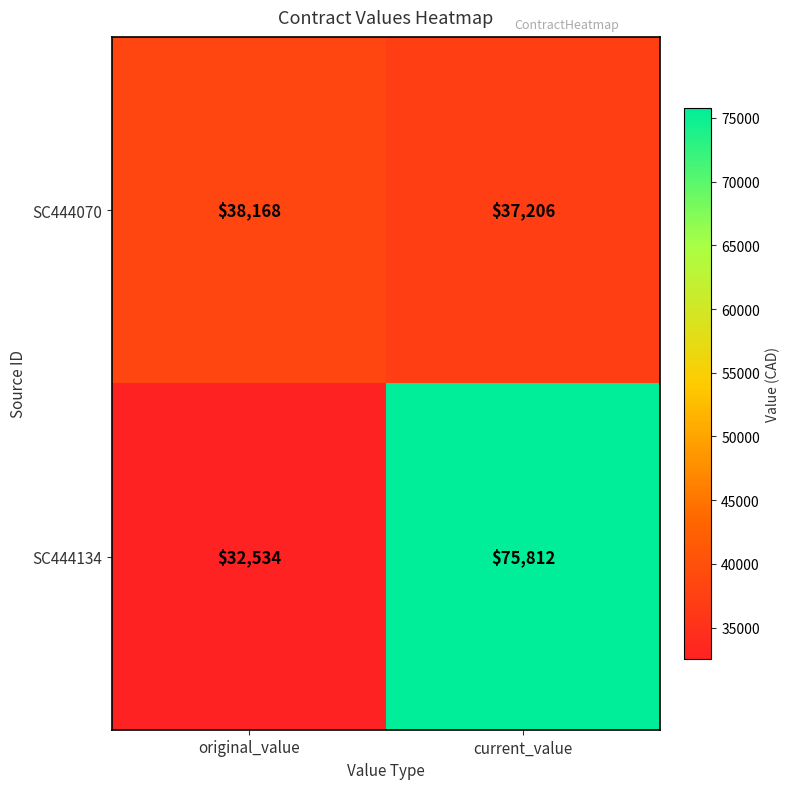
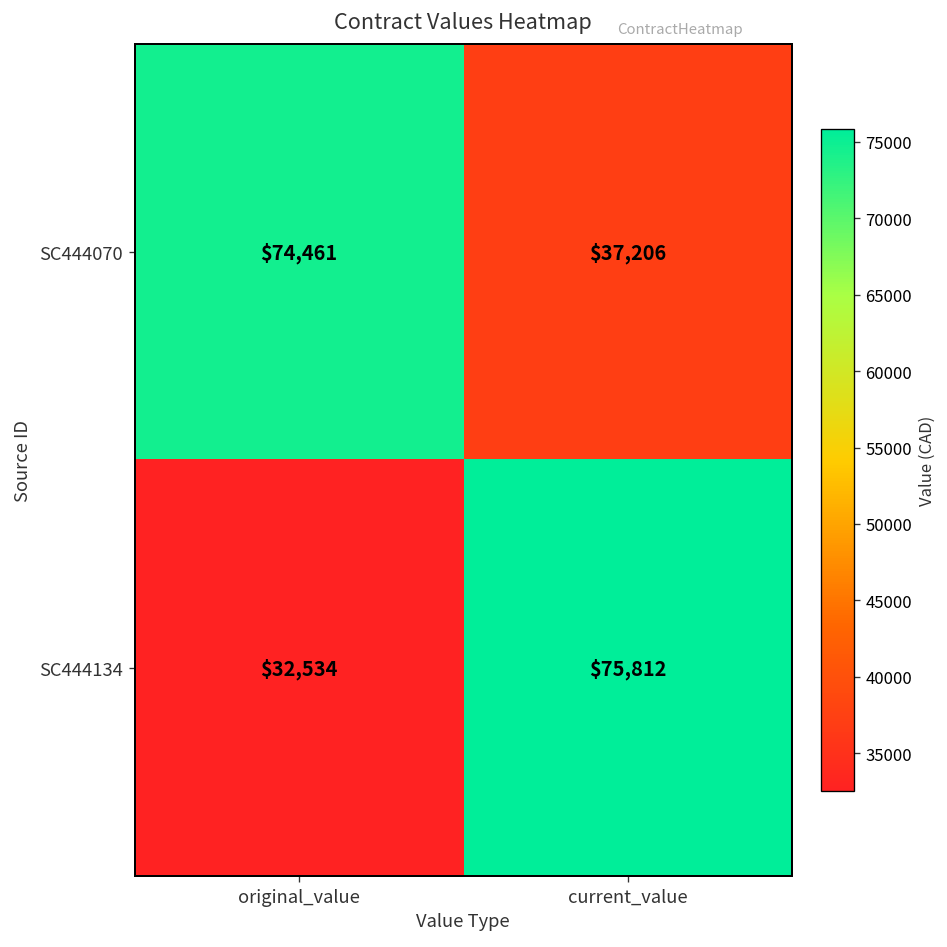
  {
    "SC444070": {
-     "original_value": "$38,168",
+     "original_value": "$74,461",
      "current_value": "$37,206"
    },
    "SC444134": {
      "original_value": "$32,534",
      "current_value": "$75,812"
    }
  }
